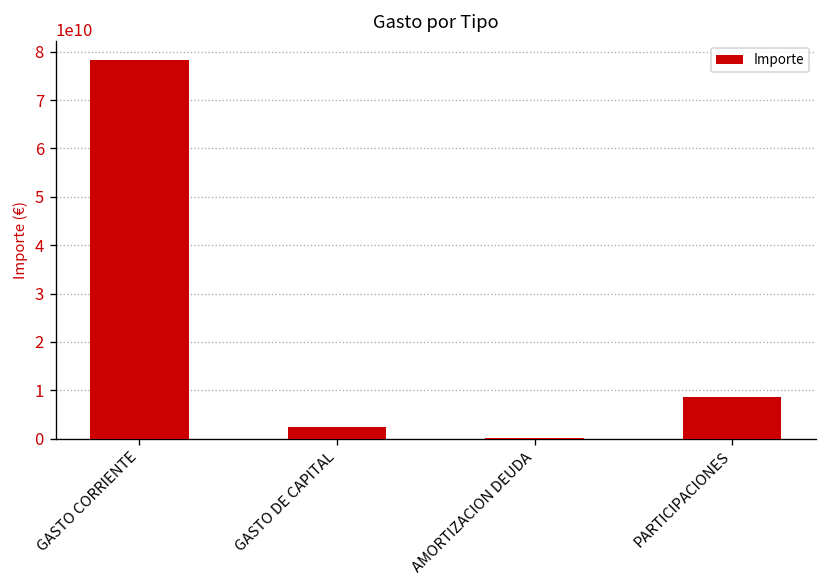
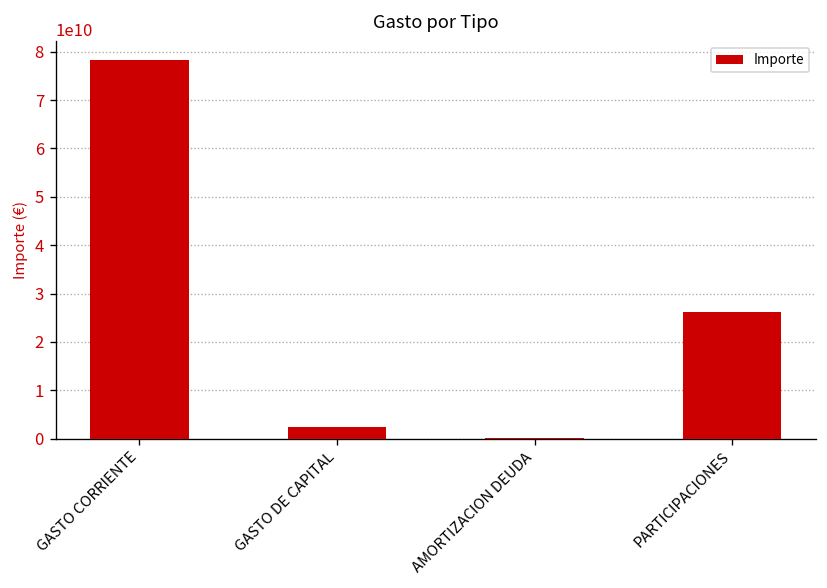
  {
    "GASTO CORRIENTE": 78000000000,
    "GASTO DE CAPITAL": 2000000000,
-   "PARTICIPACIONES": 9000000000
+   "PARTICIPACIONES": 26000000000
  }
